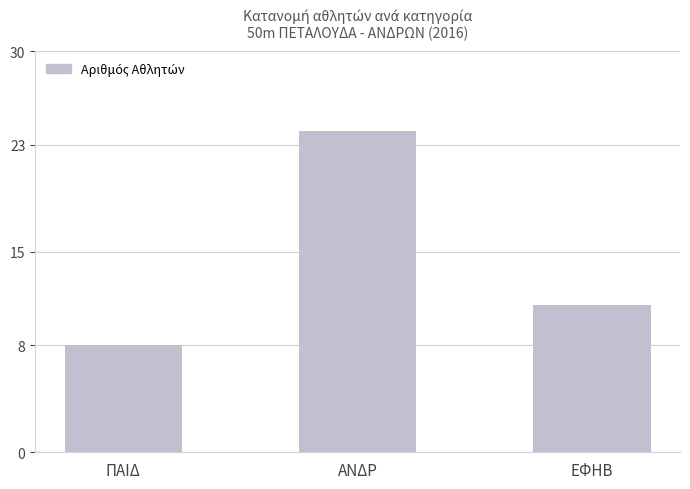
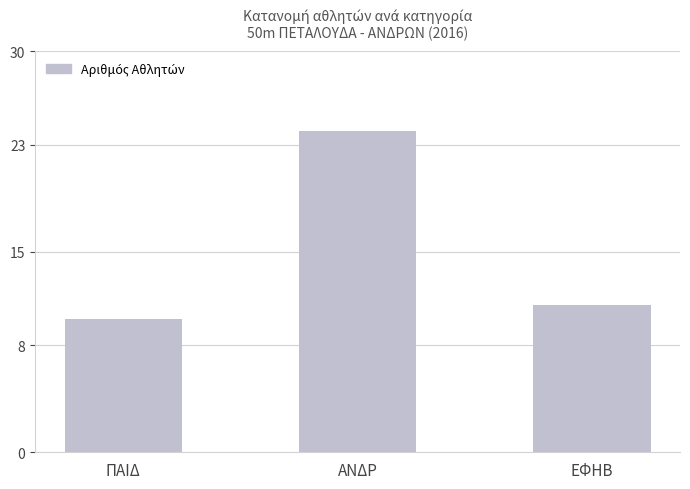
  {
-   "ΠΑΙΔ": 8,
+   "ΠΑΙΔ": 10,
    "ΑΝΔΡ": 24,
    "ΕΦΗΒ": 11
  }
